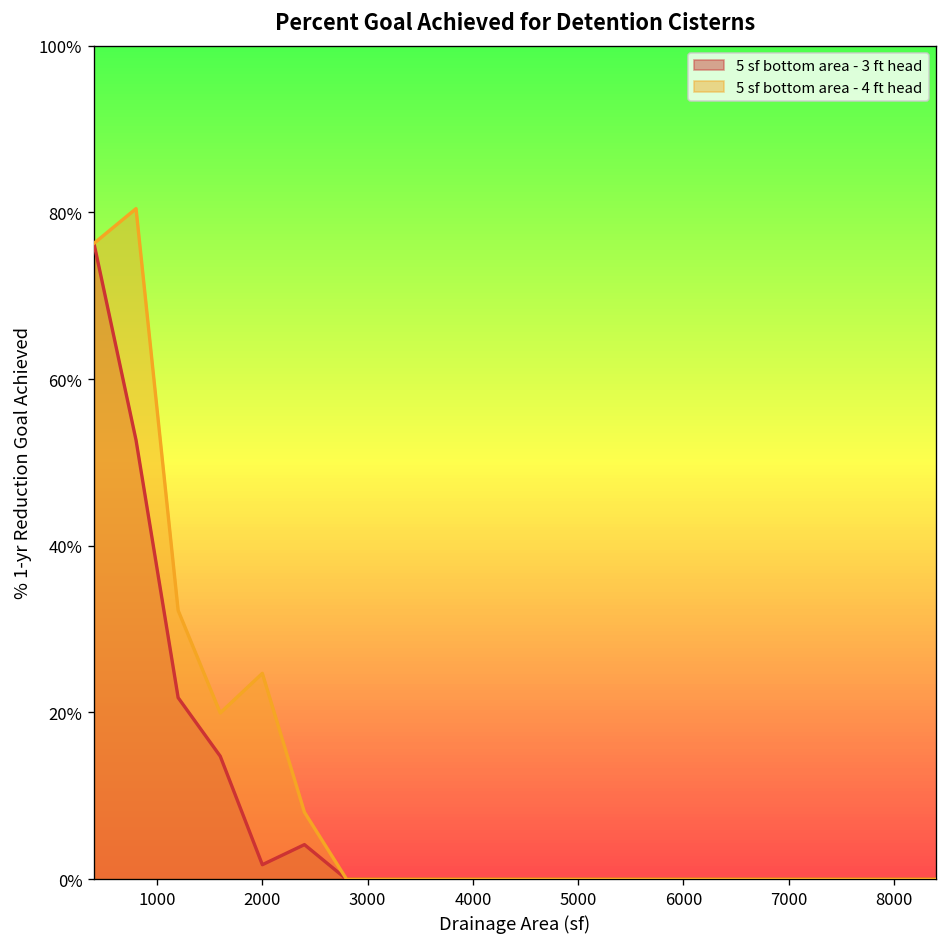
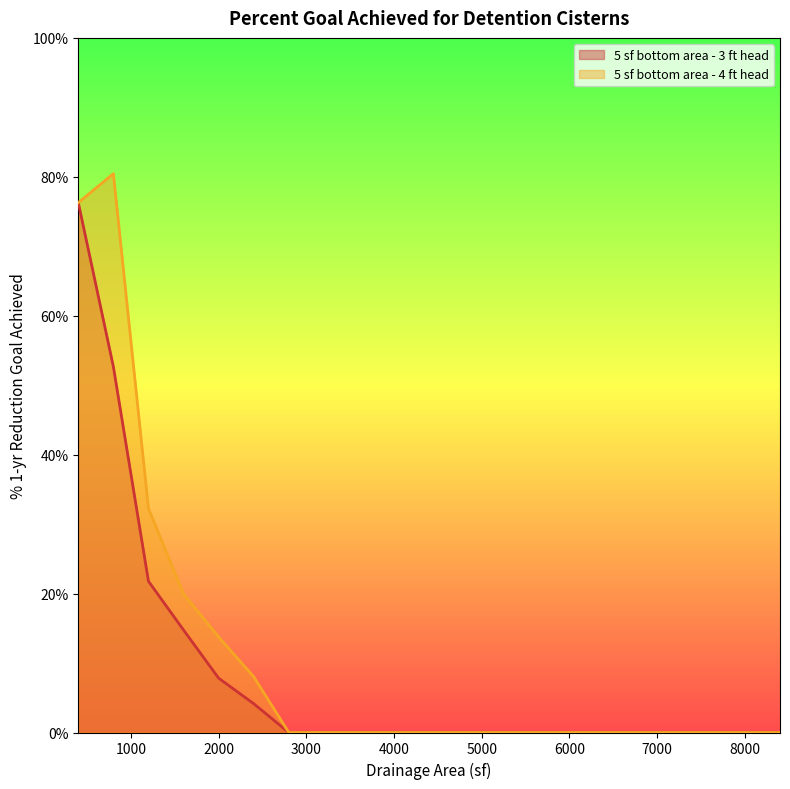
  {
    "5 sf bottom area - 3 ft head": {
-     "2000": "2%"
+     "2000": "8%"
    },
    "5 sf bottom area - 4 ft head": {
-     "2000": "25%"
+     "2000": "14%"
    }
  }
